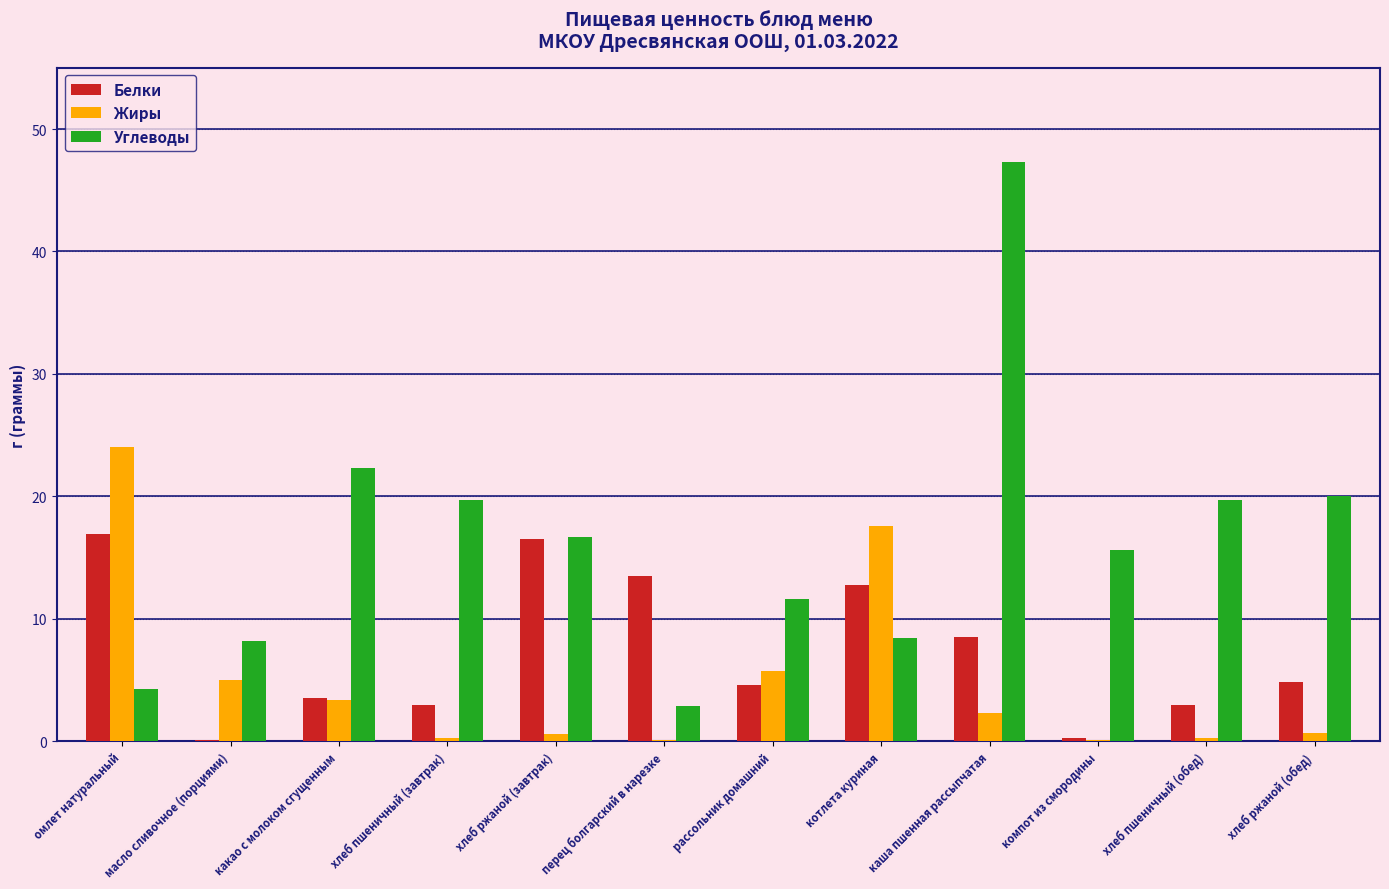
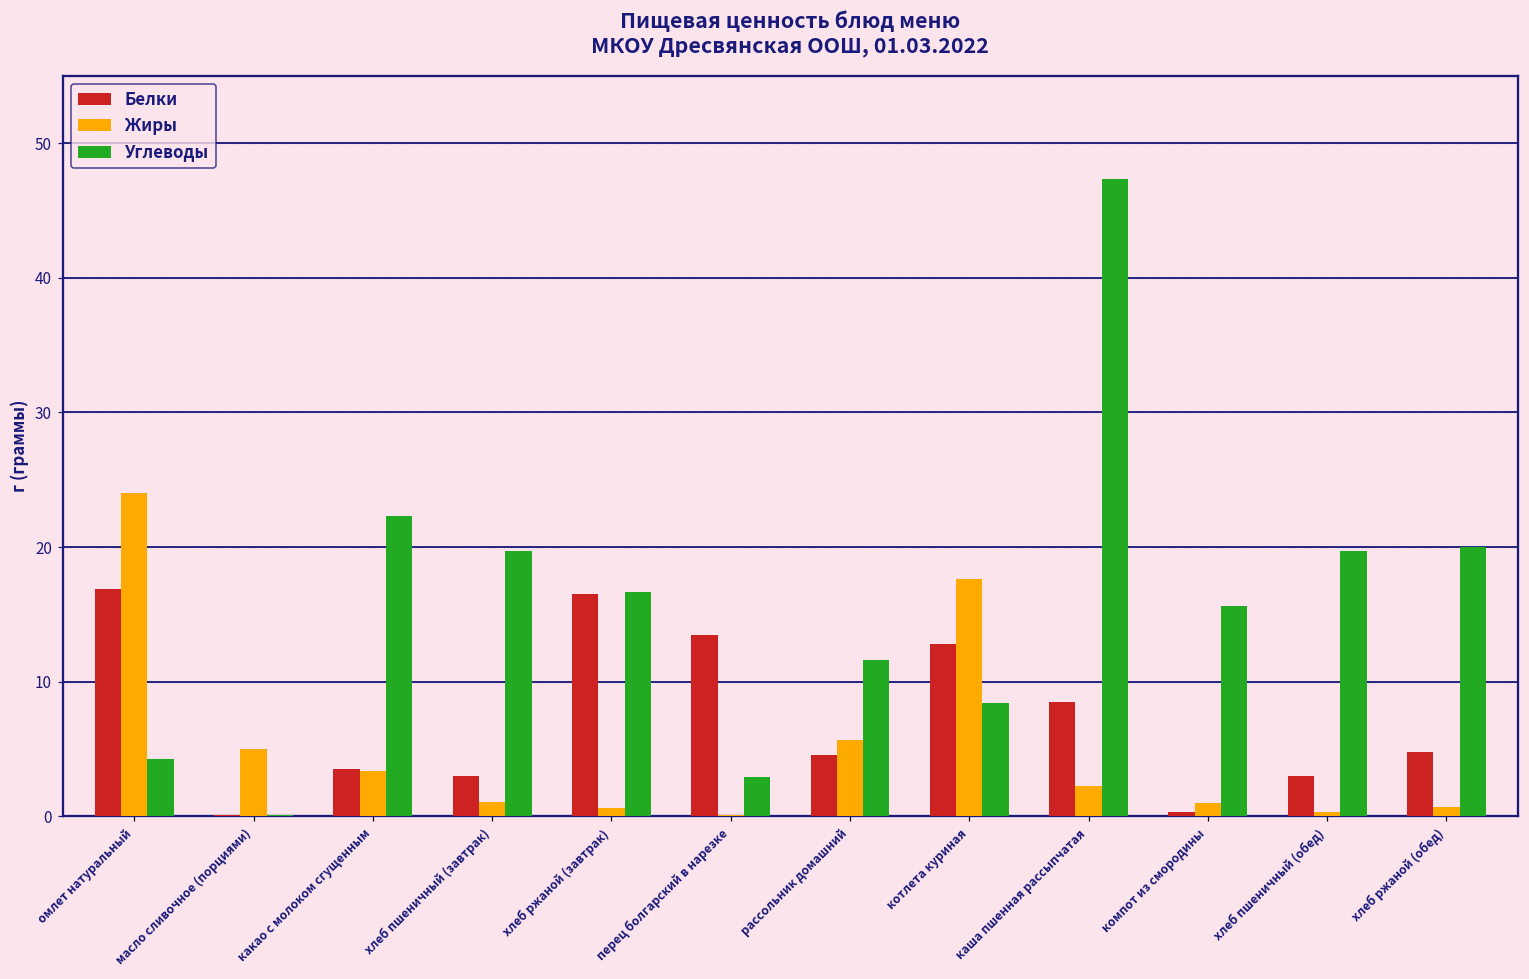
  {
    "Белки": {
      "омлет натуральный": 16.9,
      "какао с молоком сгущенным": 3.5,
      "хлеб пшеничный (завтрак)": 3.0,
      "хлеб ржаной (завтрак)": 16.5,
      "перец болгарский в нарезке": 13.5,
      "рассольник домашний": 4.6,
      "котлета куриная": 12.8,
      "каша пшенная рассыпчатая": 8.5,
      "компот из смородины": 0.3,
      "хлеб пшеничный (обед)": 3.0,
      "хлеб ржаной (обед)": 4.8
    },
    "Жиры": {
      "омлет натуральный": 24.0,
      "масло сливочное (порциями)": 5.0,
      "какао с молоком сгущенным": 3.4,
-     "хлеб пшеничный (завтрак)": 0.3,
+     "хлеб пшеничный (завтрак)": 1.1,
      "хлеб ржаной (завтрак)": 0.6,
      "рассольник домашний": 5.7,
      "котлета куриная": 17.6,
      "каша пшенная рассыпчатая": 2.3,
-     "компот из смородины": 0.1,
+     "компот из смородины": 1.0,
      "хлеб пшеничный (обед)": 0.3,
      "хлеб ржаной (обед)": 0.7
    },
    "Углеводы": {
      "омлет натуральный": 4.3,
-     "масло сливочное (порциями)": 8.2,
+     "масло сливочное (порциями)": 0.1,
      "какао с молоком сгущенным": 22.3,
      "хлеб пшеничный (завтрак)": 19.7,
      "хлеб ржаной (завтрак)": 16.7,
      "перец болгарский в нарезке": 2.9,
      "рассольник домашний": 11.6,
      "котлета куриная": 8.4,
      "каша пшенная рассыпчатая": 47.3,
      "компот из смородины": 15.6,
      "хлеб пшеничный (обед)": 19.7,
      "хлеб ржаной (обед)": 20.0
    }
  }
